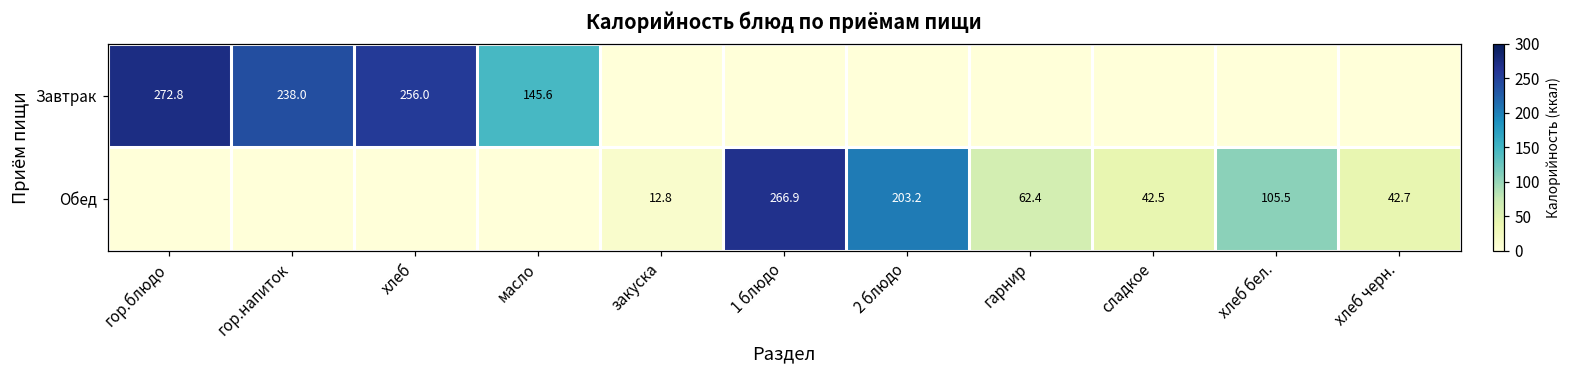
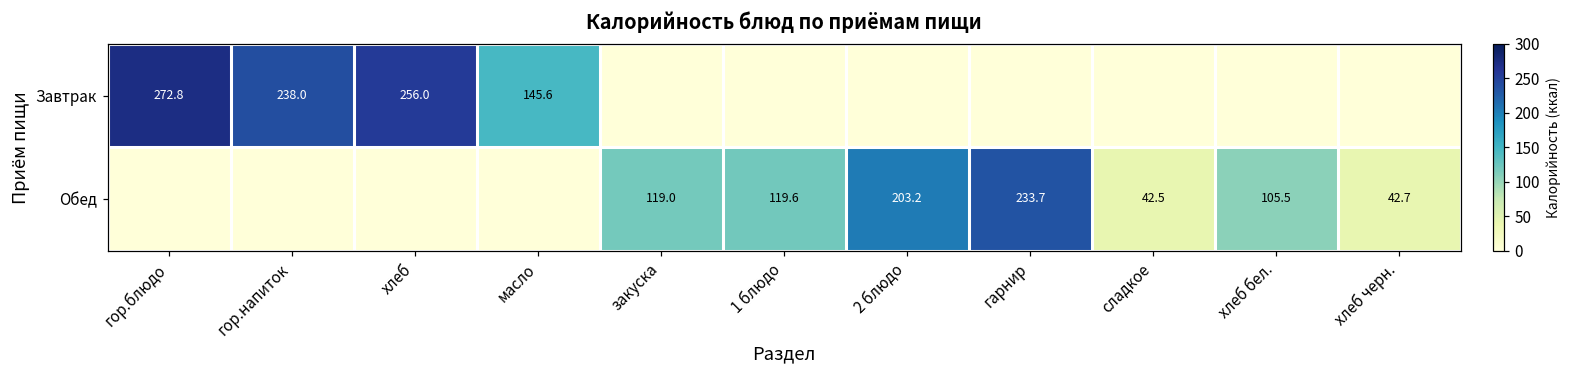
  {
    "Завтрак": {
      "гор.блюдо": 272.8,
      "гор.напиток": 238.0,
      "хлеб": 256.0,
      "масло": 145.6
    },
    "Обед": {
-     "закуска": 12.8,
-     "1 блюдо": 266.9,
+     "закуска": 119.0,
+     "1 блюдо": 119.6,
      "2 блюдо": 203.2,
-     "гарнир": 62.4,
+     "гарнир": 233.7,
      "сладкое": 42.5,
      "хлеб бел.": 105.5,
      "хлеб черн.": 42.7
    }
  }
